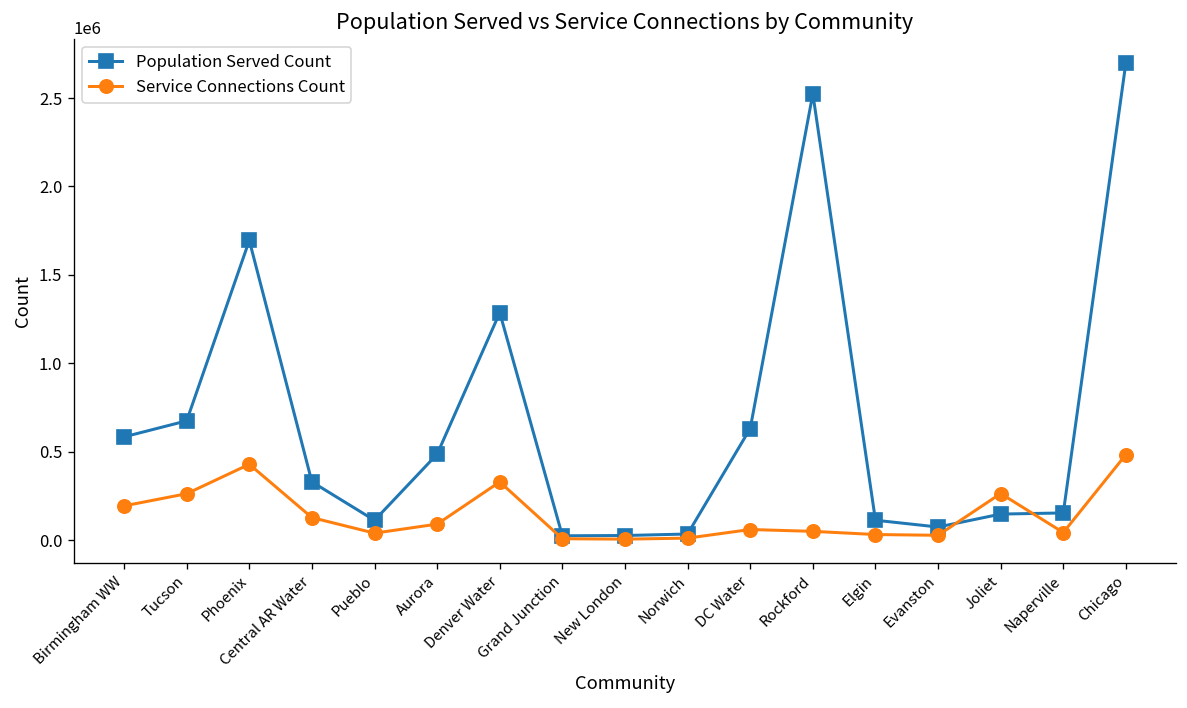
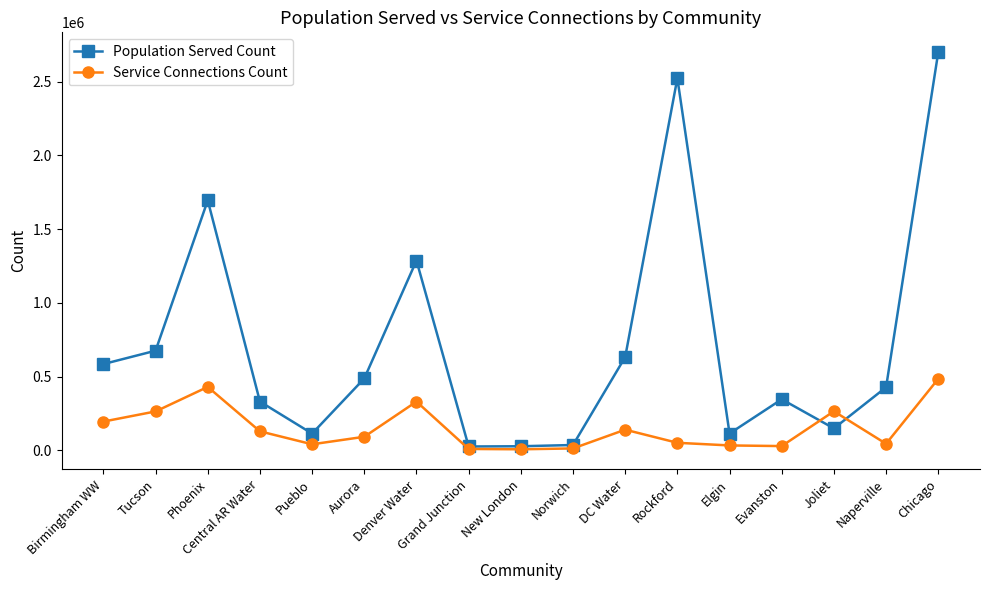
  {
    "Population Served Count": {
      "Birmingham WW": 590000,
      "Tucson": 680000,
      "Phoenix": 1700000,
      "Central AR Water": 330000,
      "Pueblo": 110000,
      "Aurora": 490000,
      "Denver Water": 1290000,
      "New London": 30000,
      "Norwich": 40000,
      "DC Water": 630000,
      "Rockford": 2520000,
      "Elgin": 110000,
-     "Evanston": 80000,
+     "Evanston": 350000,
      "Joliet": 150000,
-     "Naperville": 160000,
+     "Naperville": 430000,
      "Chicago": 2700000
    },
    "Service Connections Count": {
      "Birmingham WW": 200000,
      "Tucson": 260000,
      "Phoenix": 430000,
      "Central AR Water": 130000,
      "Pueblo": 40000,
      "Aurora": 90000,
      "Denver Water": 330000,
      "New London": 10000,
      "Norwich": 10000,
-     "DC Water": 60000,
+     "DC Water": 140000,
      "Rockford": 50000,
      "Elgin": 30000,
      "Evanston": 30000,
      "Joliet": 260000,
      "Naperville": 40000,
      "Chicago": 480000
    }
  }
